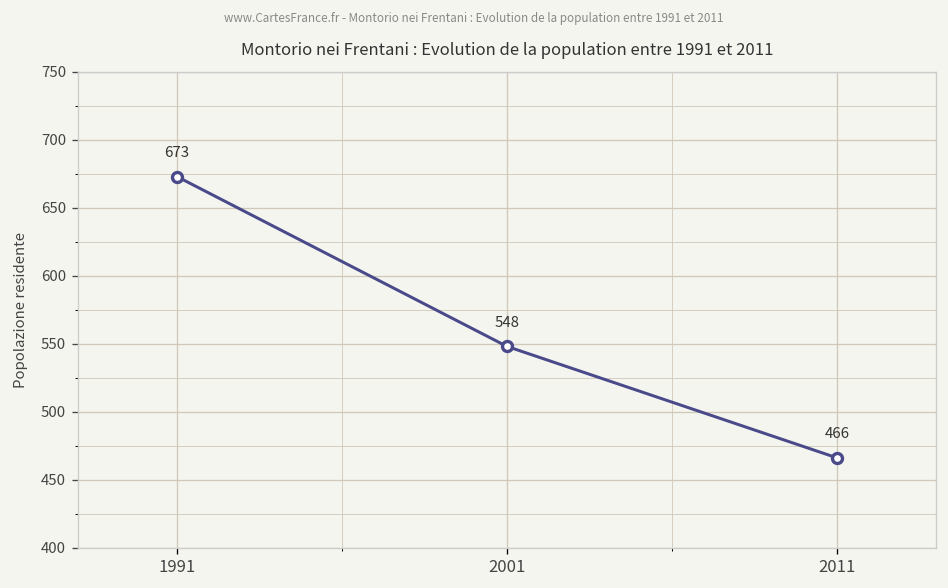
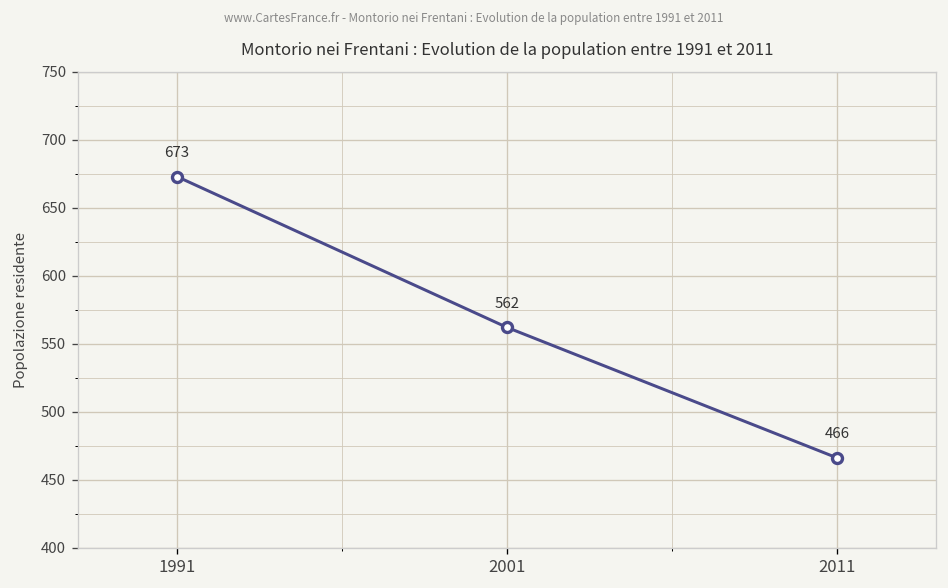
  {
    "1991": 673,
-   "2001": 548,
+   "2001": 562,
    "2011": 466
  }
